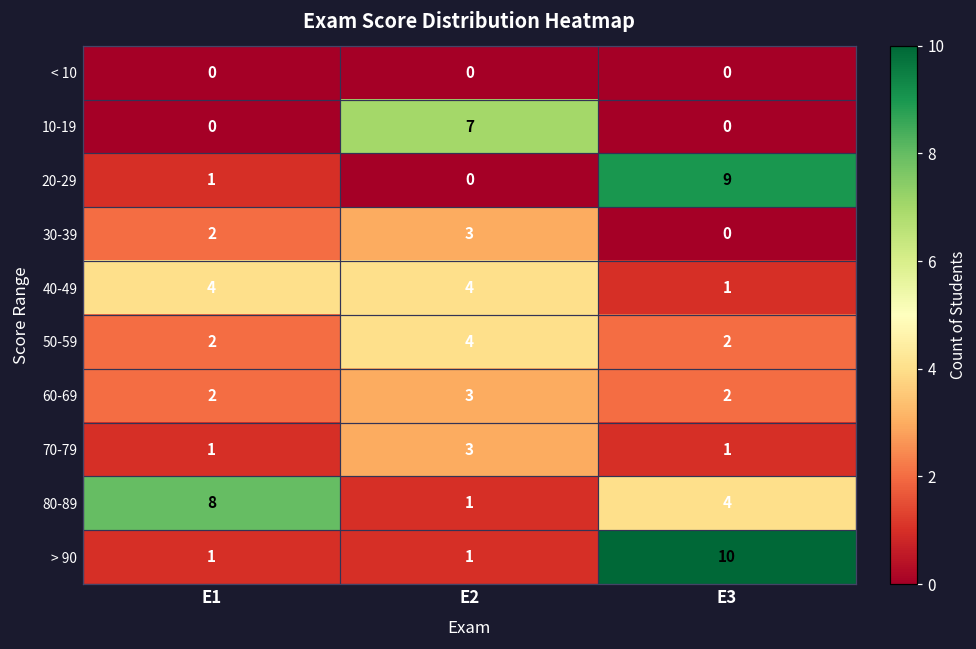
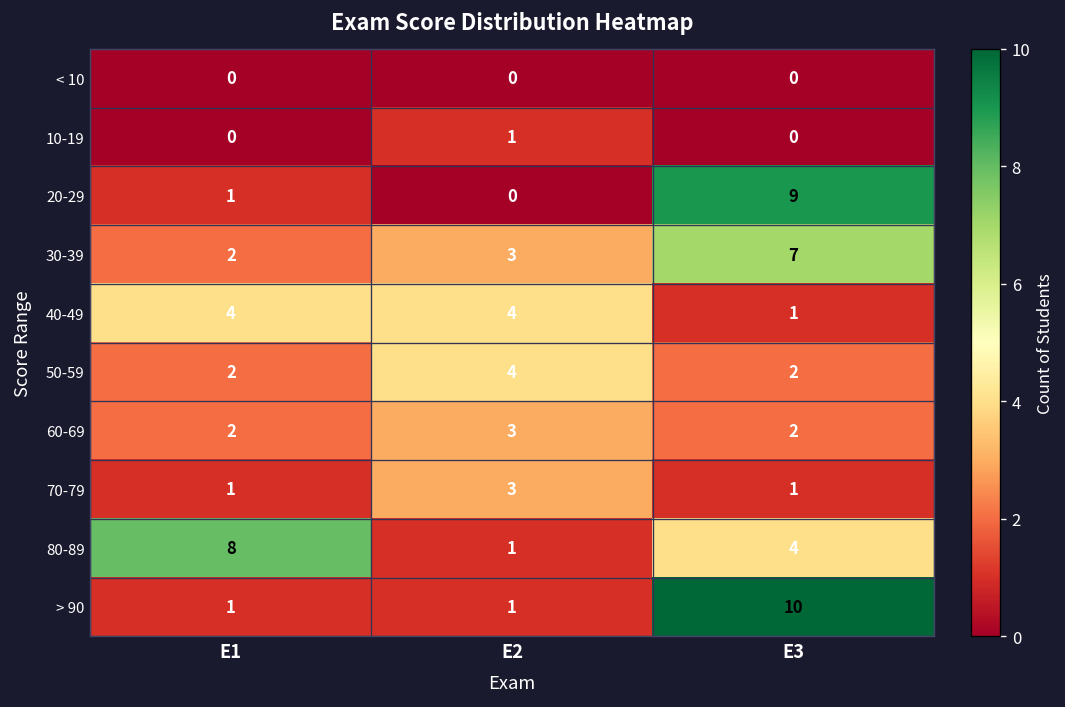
  {
    "< 10": {
      "E1": 0,
      "E2": 0,
      "E3": 0
    },
    "10-19": {
      "E1": 0,
-     "E2": 7,
+     "E2": 1,
      "E3": 0
    },
    "20-29": {
      "E1": 1,
      "E2": 0,
      "E3": 9
    },
    "30-39": {
      "E1": 2,
      "E2": 3,
-     "E3": 0
+     "E3": 7
    },
    "40-49": {
      "E1": 4,
      "E2": 4,
      "E3": 1
    },
    "50-59": {
      "E1": 2,
      "E2": 4,
      "E3": 2
    },
    "60-69": {
      "E1": 2,
      "E2": 3,
      "E3": 2
    },
    "70-79": {
      "E1": 1,
      "E2": 3,
      "E3": 1
    },
    "80-89": {
      "E1": 8,
      "E2": 1,
      "E3": 4
    },
    "> 90": {
      "E1": 1,
      "E2": 1,
      "E3": 10
    }
  }
